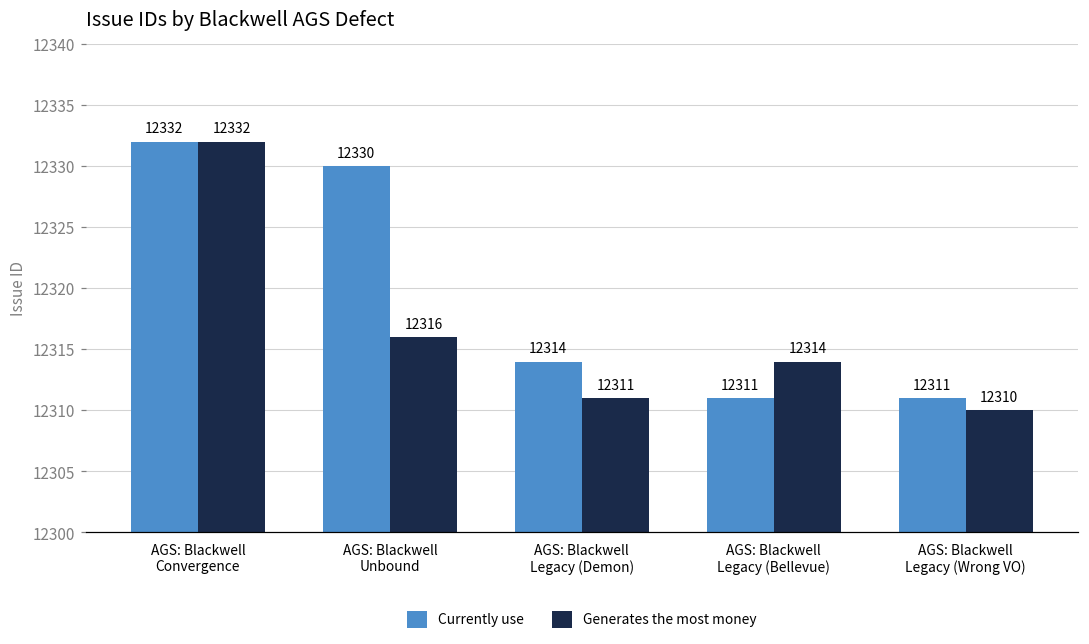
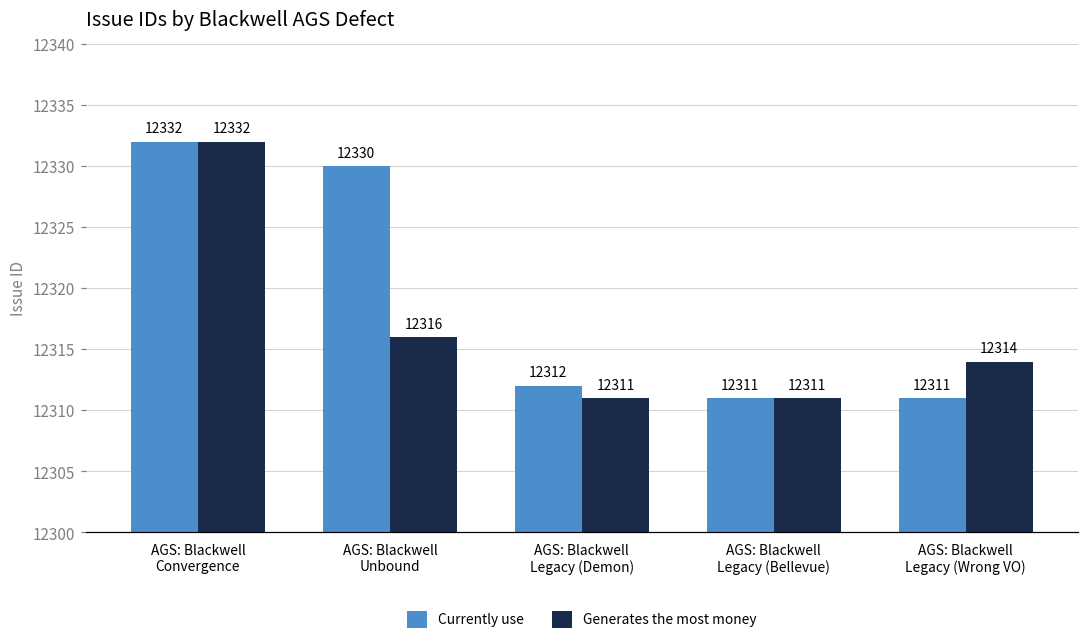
  {
    "Currently use": {
      "AGS: Blackwell Convergence": 12332,
      "AGS: Blackwell Unbound": 12330,
-     "AGS: Blackwell Legacy (Demon)": 12314,
+     "AGS: Blackwell Legacy (Demon)": 12312,
      "AGS: Blackwell Legacy (Bellevue)": 12311,
      "AGS: Blackwell Legacy (Wrong VO)": 12311
    },
    "Generates the most money": {
      "AGS: Blackwell Convergence": 12332,
      "AGS: Blackwell Unbound": 12316,
      "AGS: Blackwell Legacy (Demon)": 12311,
-     "AGS: Blackwell Legacy (Bellevue)": 12314,
-     "AGS: Blackwell Legacy (Wrong VO)": 12310
+     "AGS: Blackwell Legacy (Bellevue)": 12311,
+     "AGS: Blackwell Legacy (Wrong VO)": 12314
    }
  }
